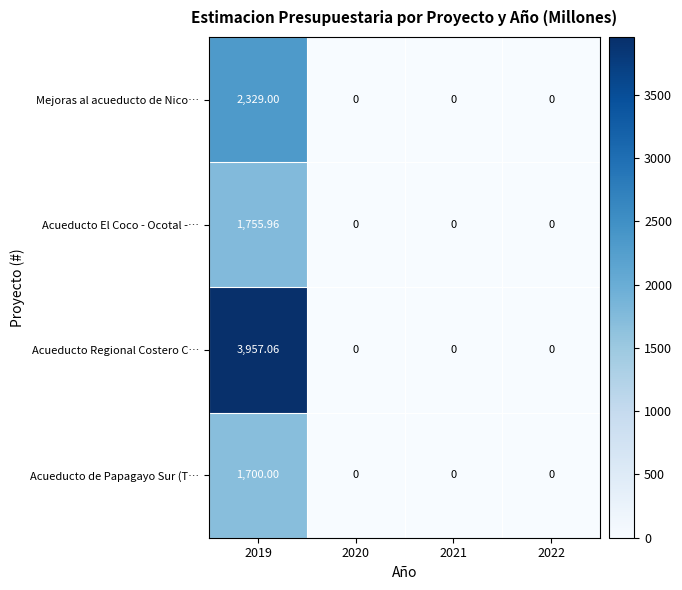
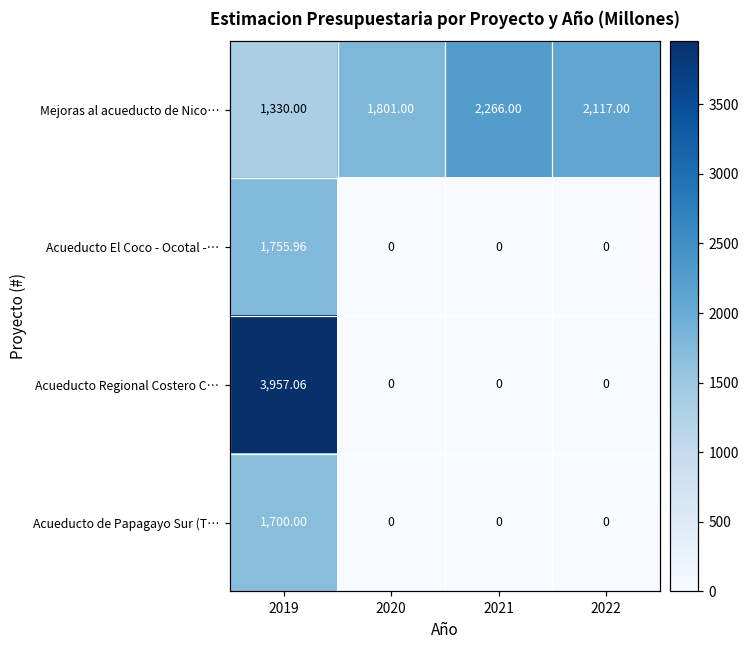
  {
    "Mejoras al acueducto de Nico…": {
-     "2019": "2,329.00",
-     "2020": "0",
-     "2021": "0",
-     "2022": "0"
+     "2019": "1,330.00",
+     "2020": "1,801.00",
+     "2021": "2,266.00",
+     "2022": "2,117.00"
    },
    "Acueducto El Coco - Ocotal -…": {
      "2019": "1,755.96",
      "2020": "0",
      "2021": "0",
      "2022": "0"
    },
    "Acueducto Regional Costero C…": {
      "2019": "3,957.06",
      "2020": "0",
      "2021": "0",
      "2022": "0"
    },
    "Acueducto de Papagayo Sur (T…": {
      "2019": "1,700.00",
      "2020": "0",
      "2021": "0",
      "2022": "0"
    }
  }
